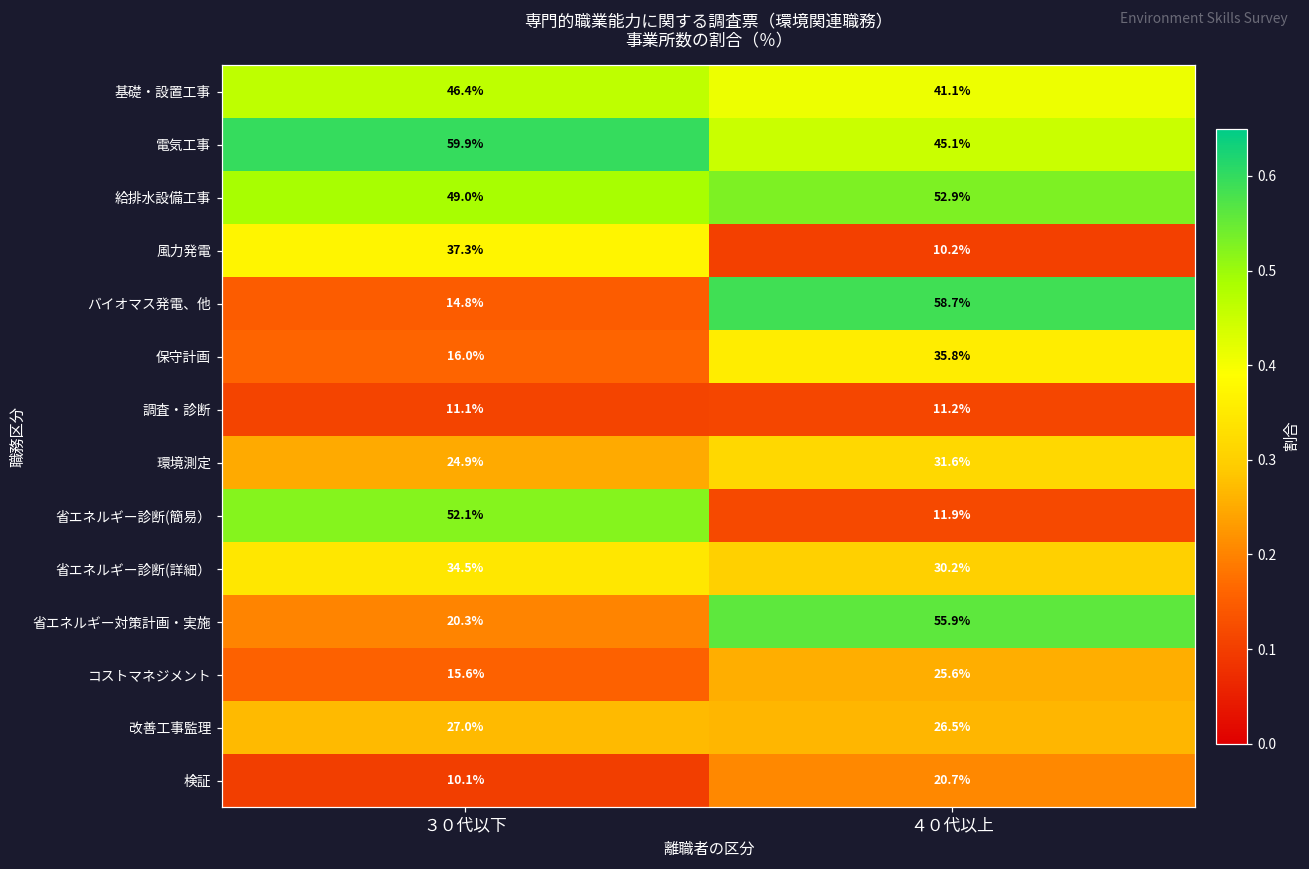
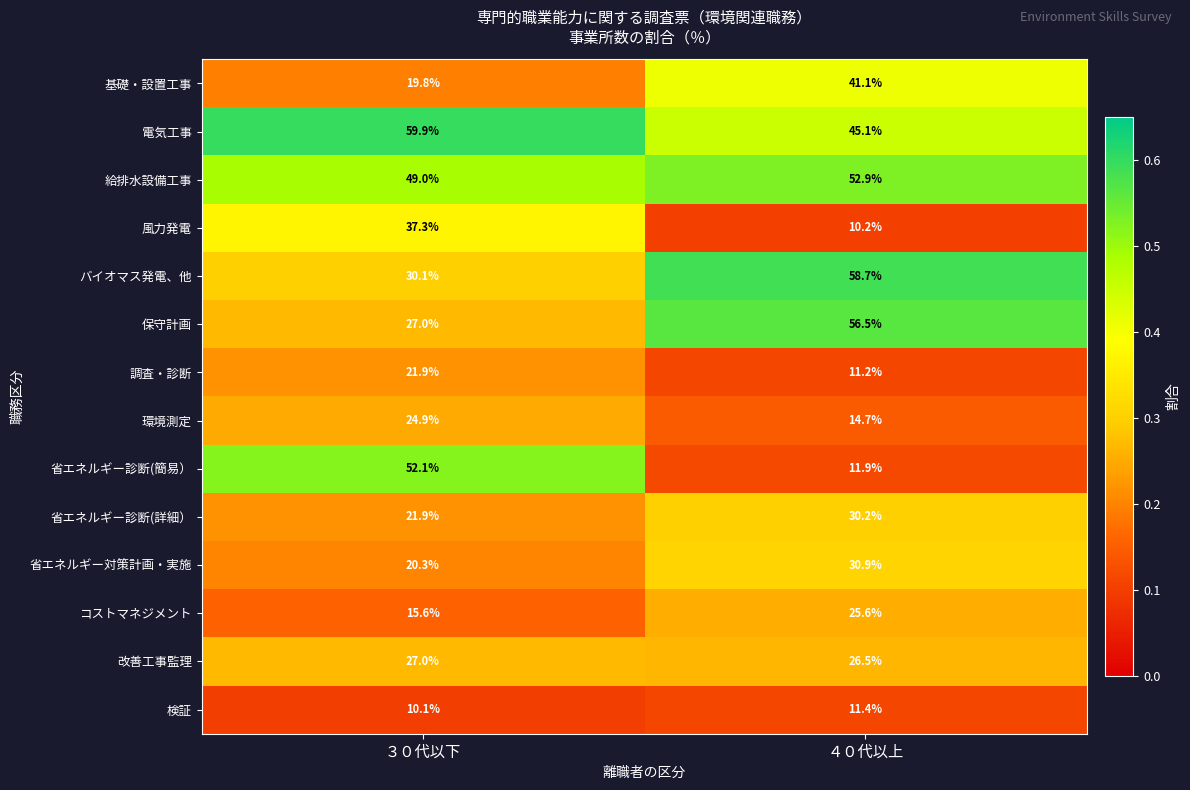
  {
    "基礎・設置工事": {
-     "３０代以下": "46.4%",
+     "３０代以下": "19.8%",
      "４０代以上": "41.1%"
    },
    "電気工事": {
      "３０代以下": "59.9%",
      "４０代以上": "45.1%"
    },
    "給排水設備工事": {
      "３０代以下": "49.0%",
      "４０代以上": "52.9%"
    },
    "風力発電": {
      "３０代以下": "37.3%",
      "４０代以上": "10.2%"
    },
    "バイオマス発電、他": {
-     "３０代以下": "14.8%",
+     "３０代以下": "30.1%",
      "４０代以上": "58.7%"
    },
    "保守計画": {
-     "３０代以下": "16.0%",
-     "４０代以上": "35.8%"
+     "３０代以下": "27.0%",
+     "４０代以上": "56.5%"
    },
    "調査・診断": {
-     "３０代以下": "11.1%",
+     "３０代以下": "21.9%",
      "４０代以上": "11.2%"
    },
    "環境測定": {
      "３０代以下": "24.9%",
-     "４０代以上": "31.6%"
+     "４０代以上": "14.7%"
    },
    "省エネルギー診断(簡易）": {
      "３０代以下": "52.1%",
      "４０代以上": "11.9%"
    },
    "省エネルギー診断(詳細）": {
-     "３０代以下": "34.5%",
+     "３０代以下": "21.9%",
      "４０代以上": "30.2%"
    },
    "省エネルギー対策計画・実施": {
      "３０代以下": "20.3%",
-     "４０代以上": "55.9%"
+     "４０代以上": "30.9%"
    },
    "コストマネジメント": {
      "３０代以下": "15.6%",
      "４０代以上": "25.6%"
    },
    "改善工事監理": {
      "３０代以下": "27.0%",
      "４０代以上": "26.5%"
    },
    "検証": {
      "３０代以下": "10.1%",
-     "４０代以上": "20.7%"
+     "４０代以上": "11.4%"
    }
  }
